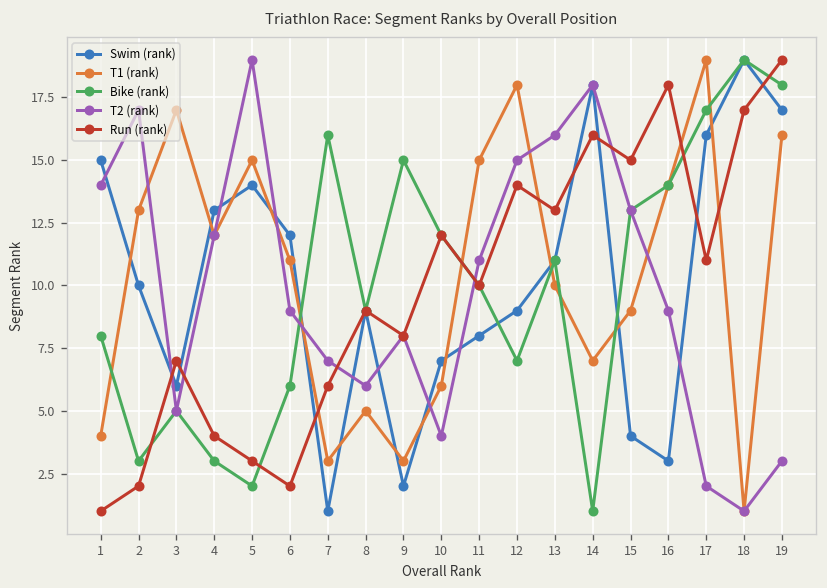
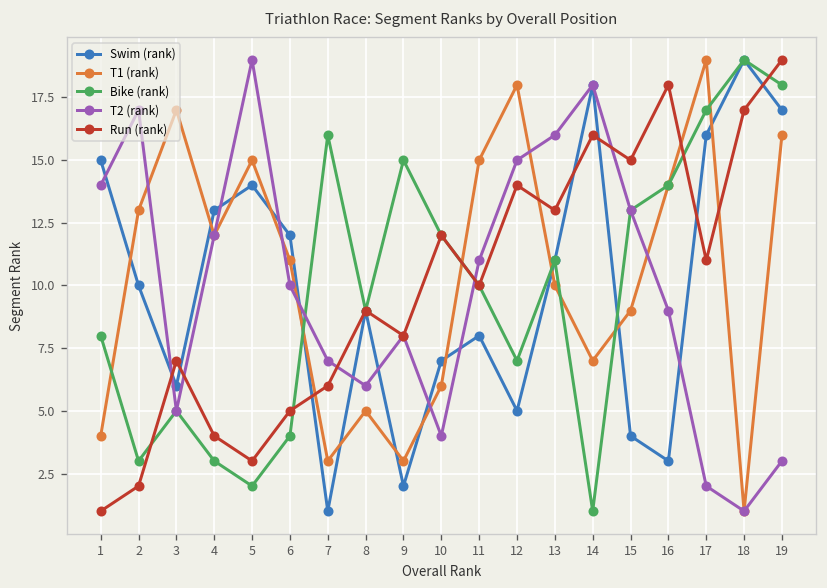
  {
    "Swim (rank)": {
      "1": 15,
      "2": 10,
      "3": 6,
      "4": 13,
      "5": 14,
      "6": 12,
      "7": 1,
      "9": 2,
      "10": 7,
      "11": 8,
-     "12": 9,
+     "12": 5,
      "15": 4,
      "16": 3,
      "17": 16,
      "19": 17
    },
    "T1 (rank)": {
      "1": 4,
      "2": 13,
      "5": 15,
      "6": 11,
      "7": 3,
      "8": 5,
      "9": 3,
      "10": 6,
      "11": 15,
      "12": 18,
      "13": 10,
      "14": 7,
      "15": 9,
      "17": 19,
      "19": 16
    },
    "Bike (rank)": {
      "1": 8,
      "2": 3,
      "4": 3,
      "5": 2,
-     "6": 6,
+     "6": 4,
      "7": 16,
      "9": 15,
      "12": 7,
      "14": 1,
      "17": 17,
      "19": 18
    },
    "T2 (rank)": {
      "1": 14,
      "5": 19,
-     "6": 9,
+     "6": 10,
      "7": 7,
      "8": 6,
      "10": 4,
      "11": 11,
      "12": 15,
      "13": 16,
      "16": 9,
      "17": 2,
      "19": 3
    },
    "Run (rank)": {
      "1": 1,
      "2": 2,
      "3": 7,
      "4": 4,
      "5": 3,
-     "6": 2,
+     "6": 5,
      "7": 6,
      "12": 14,
      "13": 13,
      "14": 16,
      "15": 15,
      "16": 18,
      "17": 11,
      "18": 17,
      "19": 19
    }
  }
